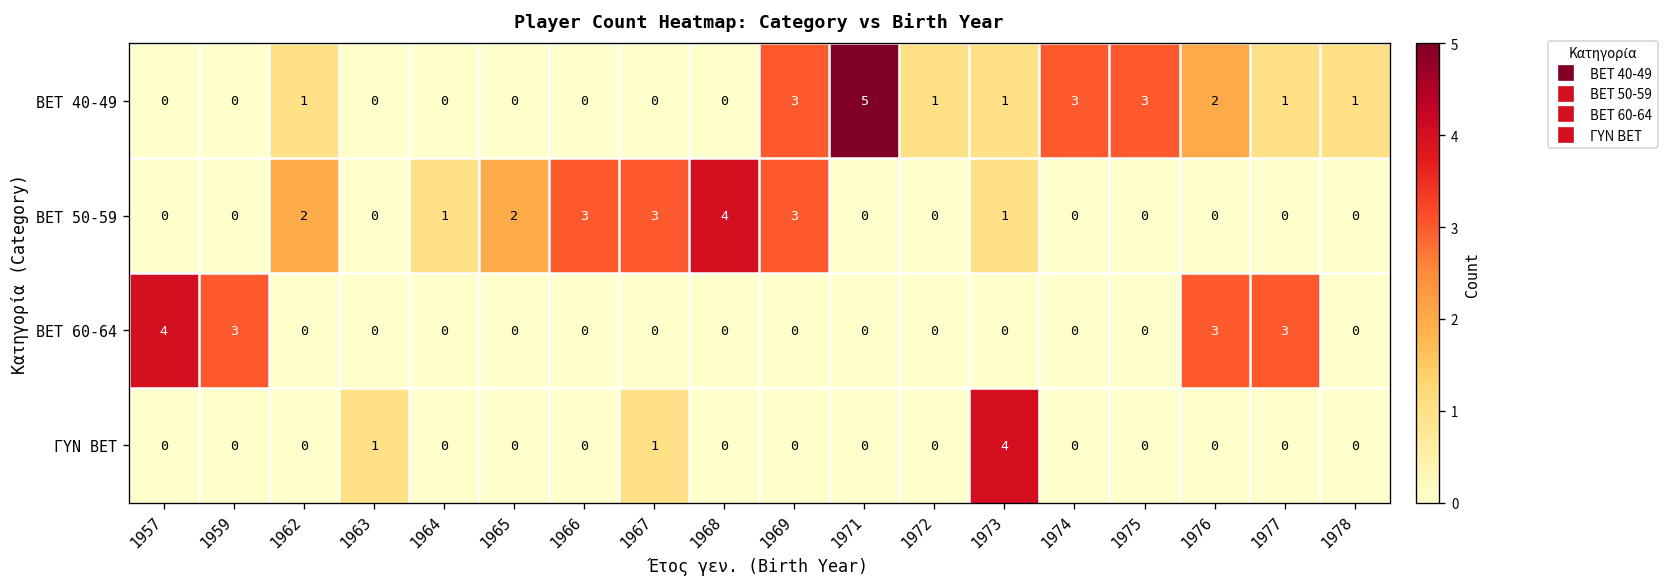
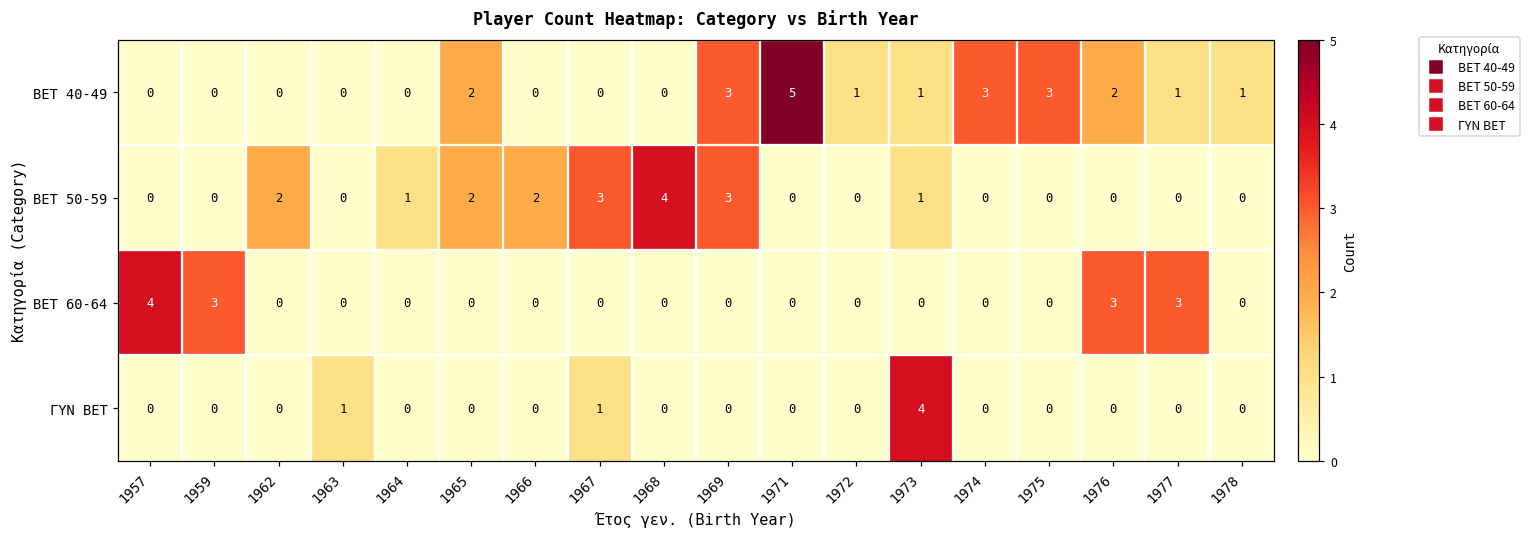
  {
    "BET 40-49": {
      "1957": 0,
      "1959": 0,
-     "1962": 1,
+     "1962": 0,
      "1963": 0,
      "1964": 0,
-     "1965": 0,
+     "1965": 2,
      "1966": 0,
      "1967": 0,
      "1968": 0,
      "1969": 3,
      "1971": 5,
      "1972": 1,
      "1973": 1,
      "1974": 3,
      "1975": 3,
      "1976": 2,
      "1977": 1,
      "1978": 1
    },
    "BET 50-59": {
      "1957": 0,
      "1959": 0,
      "1962": 2,
      "1963": 0,
      "1964": 1,
      "1965": 2,
-     "1966": 3,
+     "1966": 2,
      "1967": 3,
      "1968": 4,
      "1969": 3,
      "1971": 0,
      "1972": 0,
      "1973": 1,
      "1974": 0,
      "1975": 0,
      "1976": 0,
      "1977": 0,
      "1978": 0
    },
    "BET 60-64": {
      "1957": 4,
      "1959": 3,
      "1962": 0,
      "1963": 0,
      "1964": 0,
      "1965": 0,
      "1966": 0,
      "1967": 0,
      "1968": 0,
      "1969": 0,
      "1971": 0,
      "1972": 0,
      "1973": 0,
      "1974": 0,
      "1975": 0,
      "1976": 3,
      "1977": 3,
      "1978": 0
    },
    "ΓΥΝ BET": {
      "1957": 0,
      "1959": 0,
      "1962": 0,
      "1963": 1,
      "1964": 0,
      "1965": 0,
      "1966": 0,
      "1967": 1,
      "1968": 0,
      "1969": 0,
      "1971": 0,
      "1972": 0,
      "1973": 4,
      "1974": 0,
      "1975": 0,
      "1976": 0,
      "1977": 0,
      "1978": 0
    }
  }
